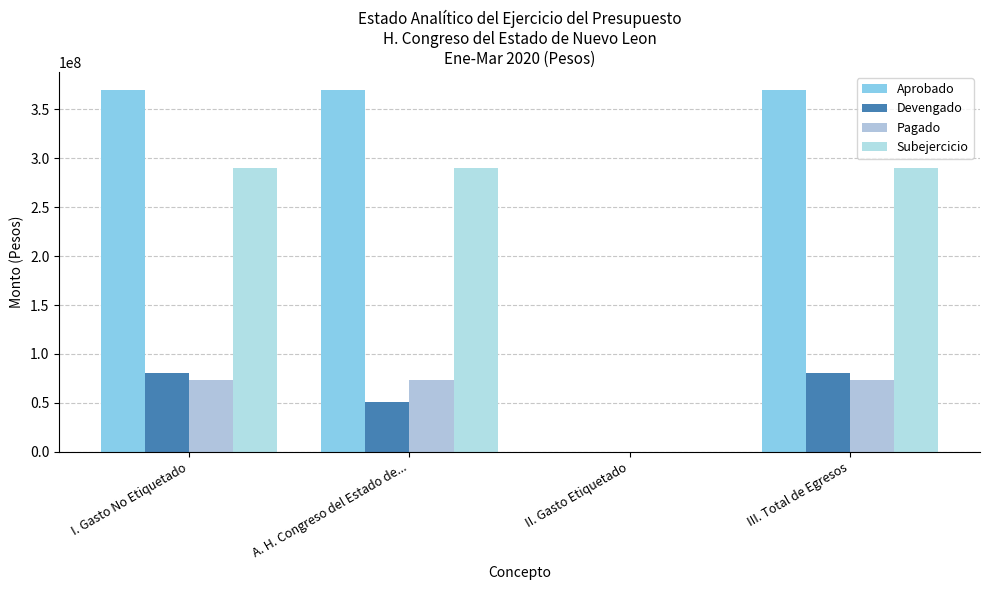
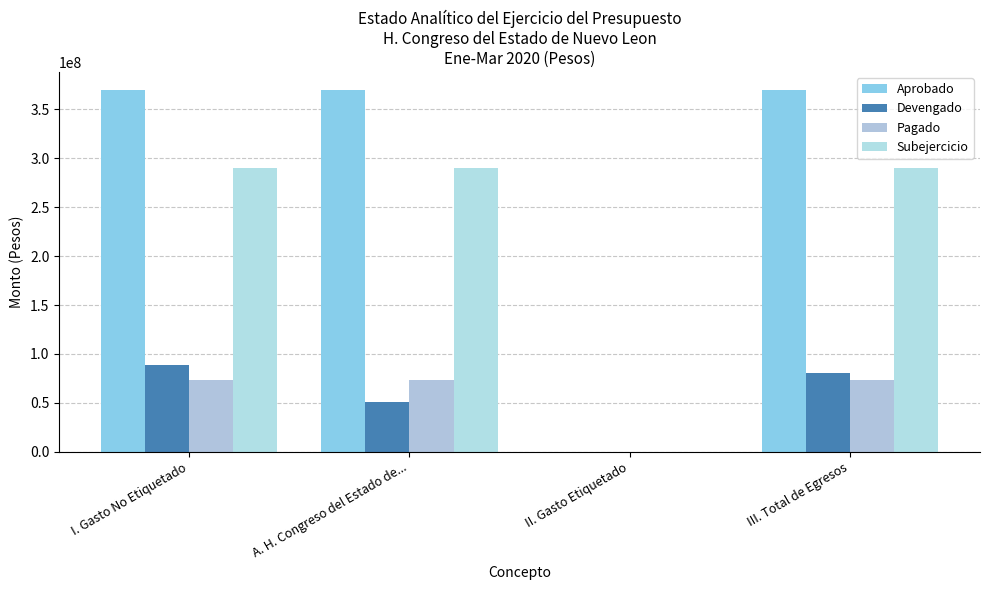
  {
    "Devengado": {
-     "I. Gasto No Etiquetado": 80000000,
+     "I. Gasto No Etiquetado": 90000000,
      "A. H. Congreso del Estado de...": 50000000,
      "II. Gasto Etiquetado": 0,
      "III. Total de Egresos": 80000000
    }
  }
